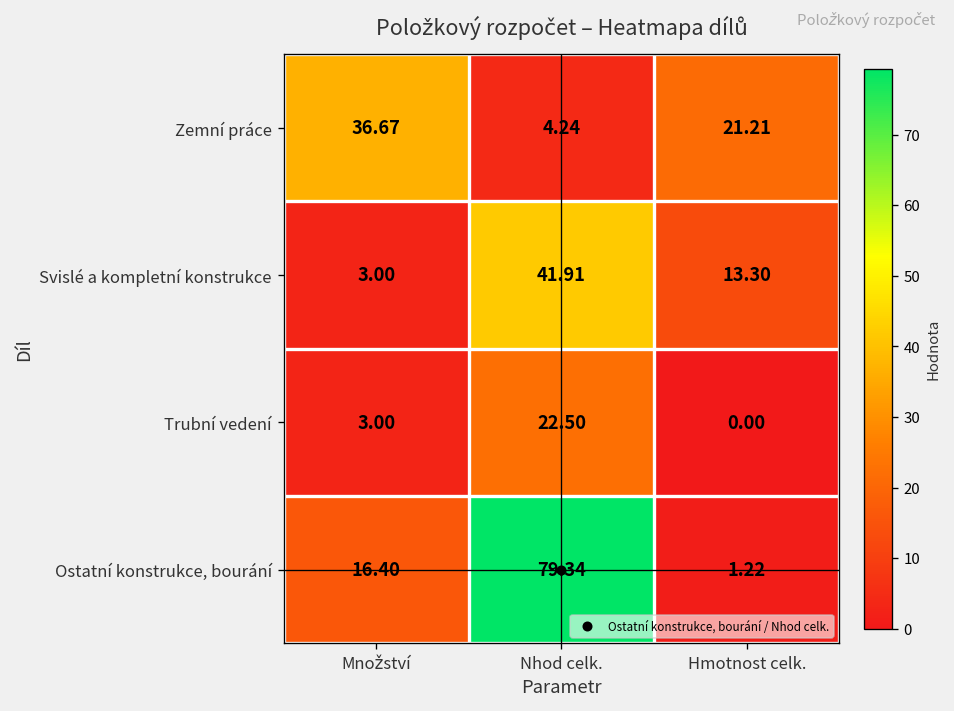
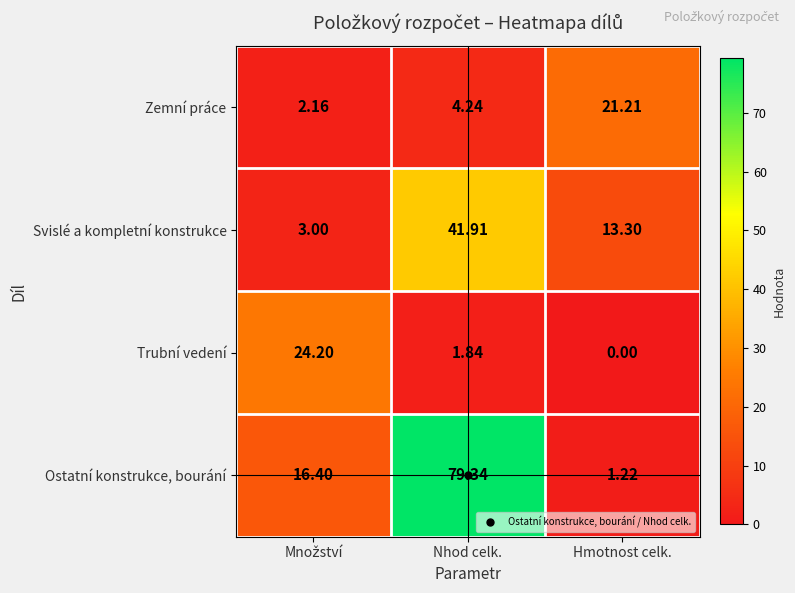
  {
    "Zemní práce": {
-     "Množství": 36.67,
+     "Množství": 2.16,
      "Nhod celk.": 4.24,
      "Hmotnost celk.": 21.21
    },
    "Svislé a kompletní konstrukce": {
      "Množství": 3.00,
      "Nhod celk.": 41.91,
      "Hmotnost celk.": 13.30
    },
    "Trubní vedení": {
-     "Množství": 3.00,
-     "Nhod celk.": 22.50,
+     "Množství": 24.20,
+     "Nhod celk.": 1.84,
      "Hmotnost celk.": 0.00
    },
    "Ostatní konstrukce, bourání": {
      "Množství": 16.40,
      "Hmotnost celk.": 1.22
    }
  }
